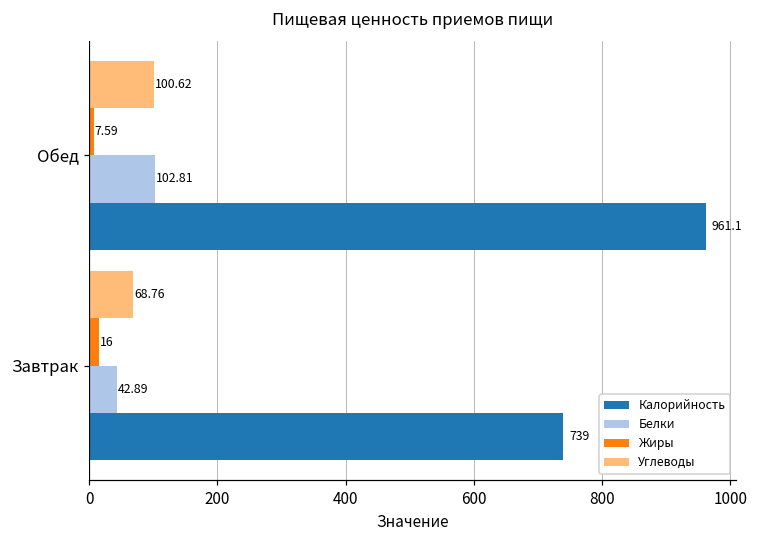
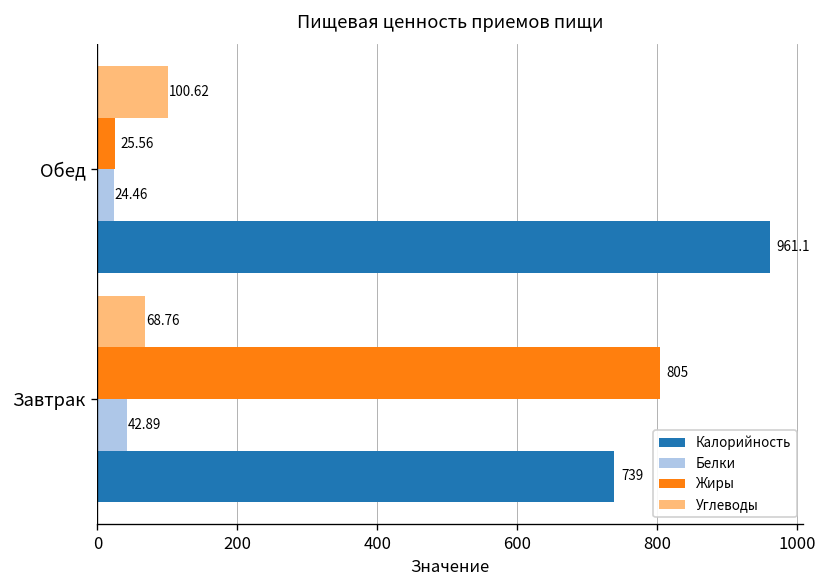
  {
    "Калорийность": {
      "Обед": 961.1,
      "Завтрак": 739
    },
    "Белки": {
-     "Обед": 102.81,
+     "Обед": 24.46,
      "Завтрак": 42.89
    },
    "Жиры": {
-     "Обед": 7.59,
-     "Завтрак": 16
+     "Обед": 25.56,
+     "Завтрак": 805
    },
    "Углеводы": {
      "Обед": 100.62,
      "Завтрак": 68.76
    }
  }
